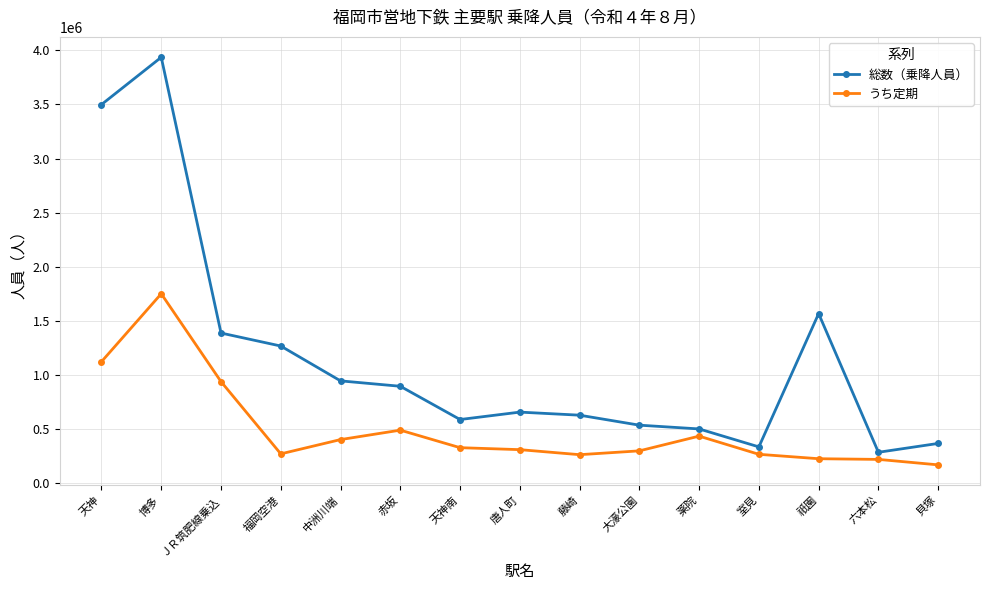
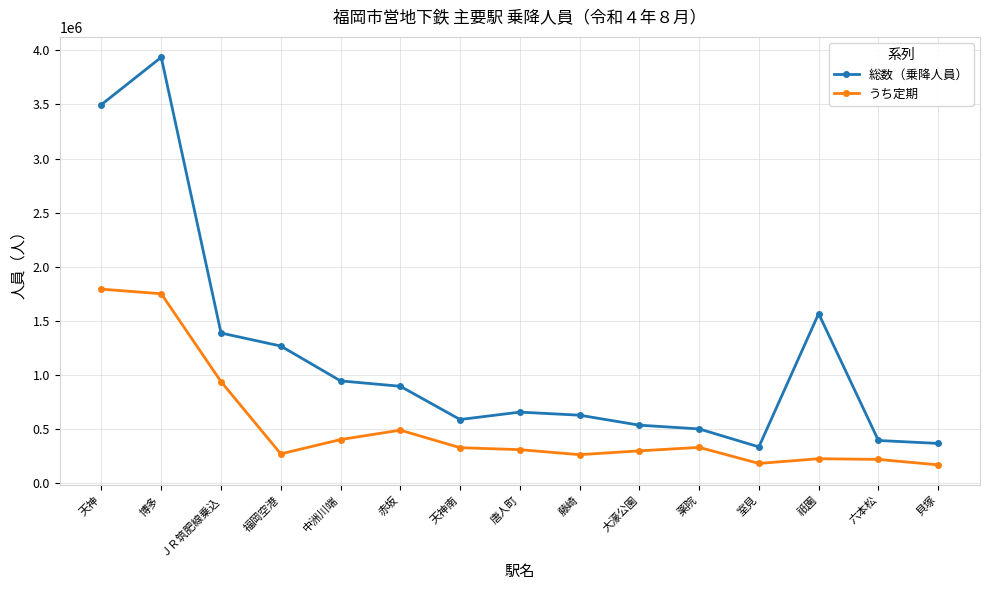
  {
    "総数（乗降人員）": {
      "天神": 3500000,
      "博多": 3940000,
      "ＪＲ筑肥線乗込": 1390000,
      "福岡空港": 1270000,
      "中洲川端": 950000,
      "赤坂": 900000,
      "天神南": 590000,
      "唐人町": 660000,
      "藤崎": 630000,
      "大濠公園": 540000,
      "薬院": 500000,
      "室見": 340000,
      "祇園": 1570000,
-     "六本松": 290000,
+     "六本松": 400000,
      "貝塚": 370000
    },
    "うち定期": {
-     "天神": 1120000,
+     "天神": 1790000,
      "博多": 1750000,
      "ＪＲ筑肥線乗込": 940000,
      "福岡空港": 270000,
      "中洲川端": 400000,
      "赤坂": 490000,
      "天神南": 330000,
      "唐人町": 310000,
      "藤崎": 260000,
      "大濠公園": 300000,
-     "薬院": 440000,
-     "室見": 270000,
+     "薬院": 330000,
+     "室見": 180000,
      "祇園": 230000,
      "六本松": 220000,
      "貝塚": 170000
    }
  }
